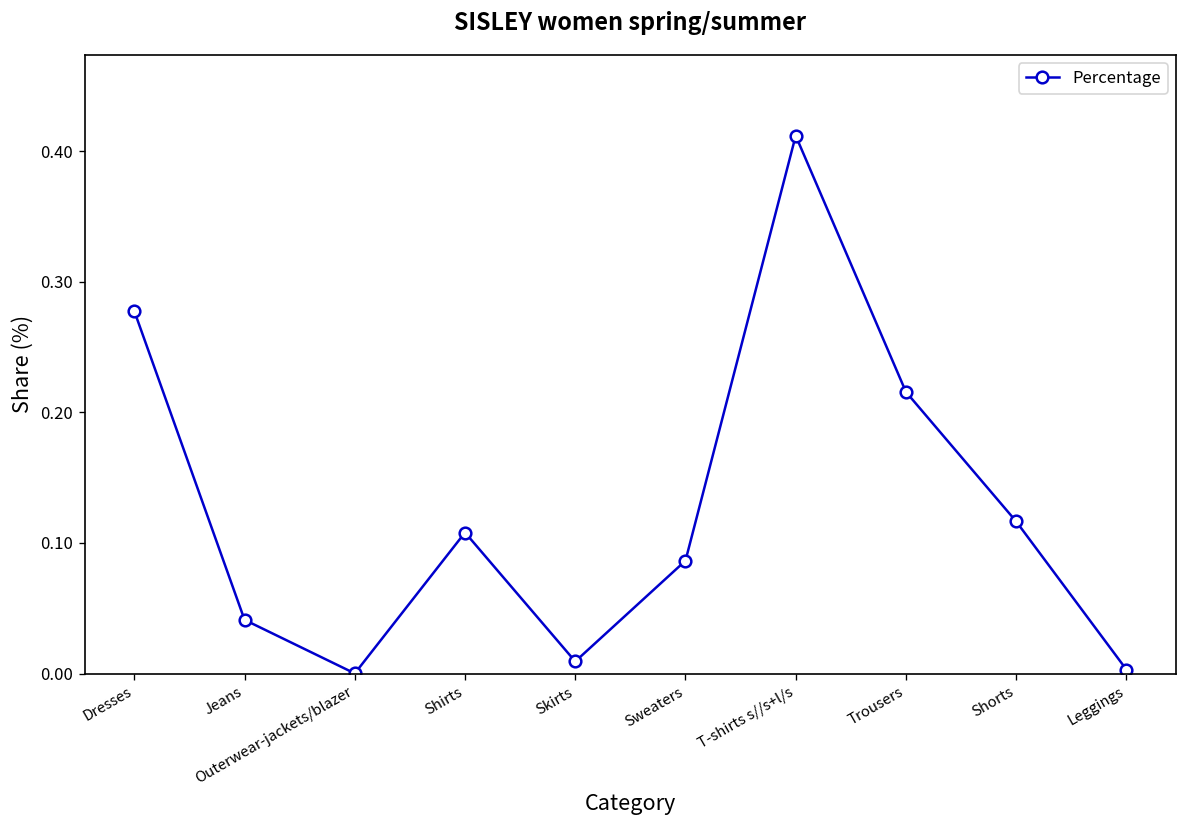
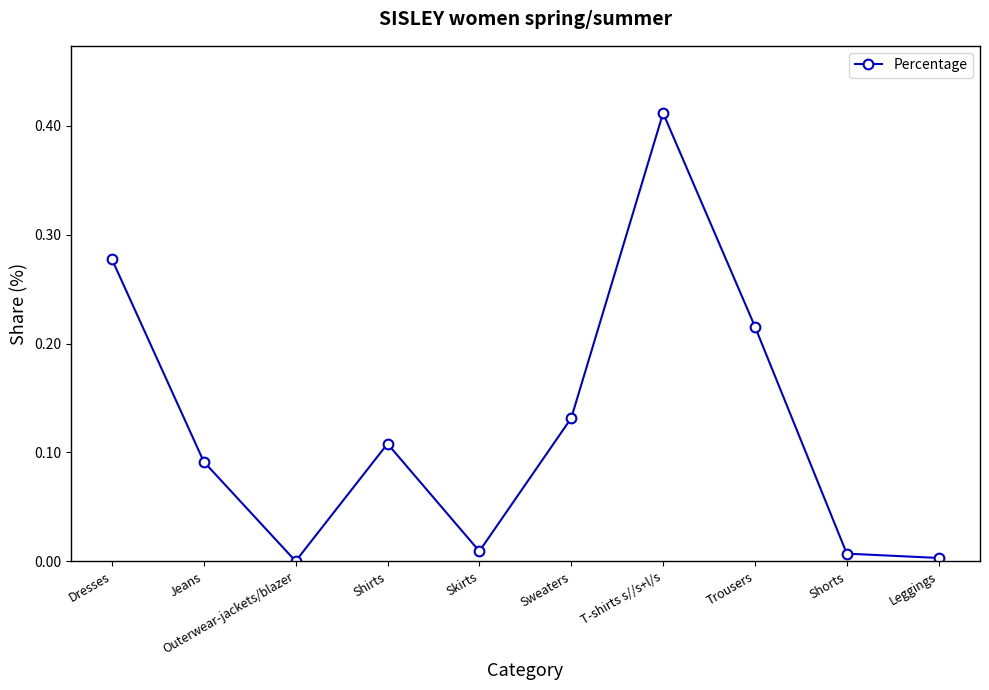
  {
    "Dresses": 0.277,
-   "Jeans": 0.041,
+   "Jeans": 0.092,
    "Outerwear-jackets/blazer": 0.000,
    "Shirts": 0.108,
    "Skirts": 0.009,
-   "Sweaters": 0.086,
+   "Sweaters": 0.132,
    "T-shirts s//s+l/s": 0.412,
    "Trousers": 0.216,
-   "Shorts": 0.116,
+   "Shorts": 0.007,
    "Leggings": 0.003
  }
